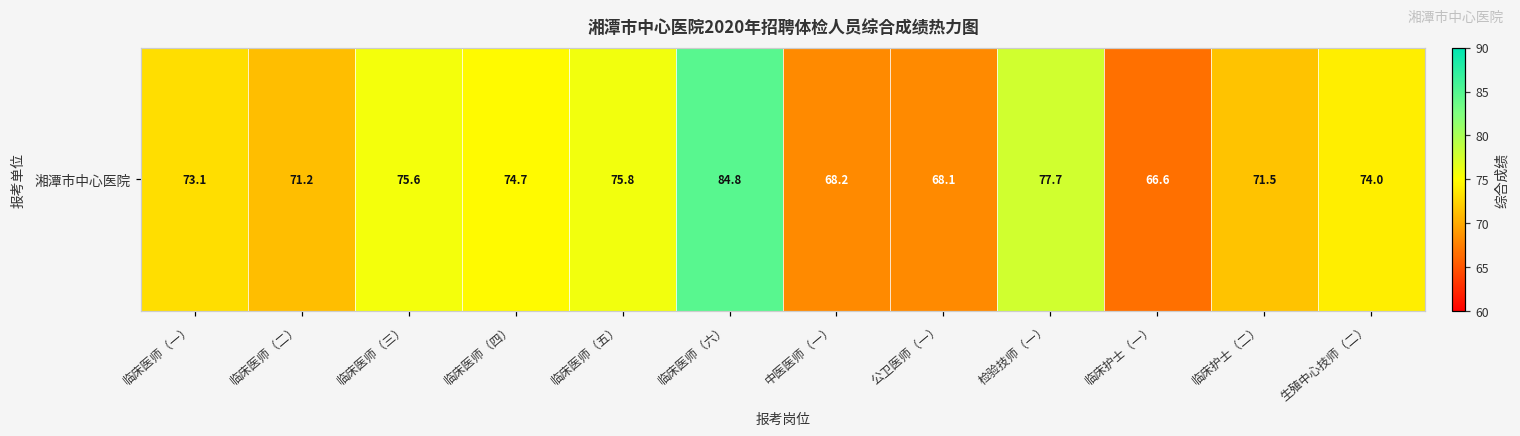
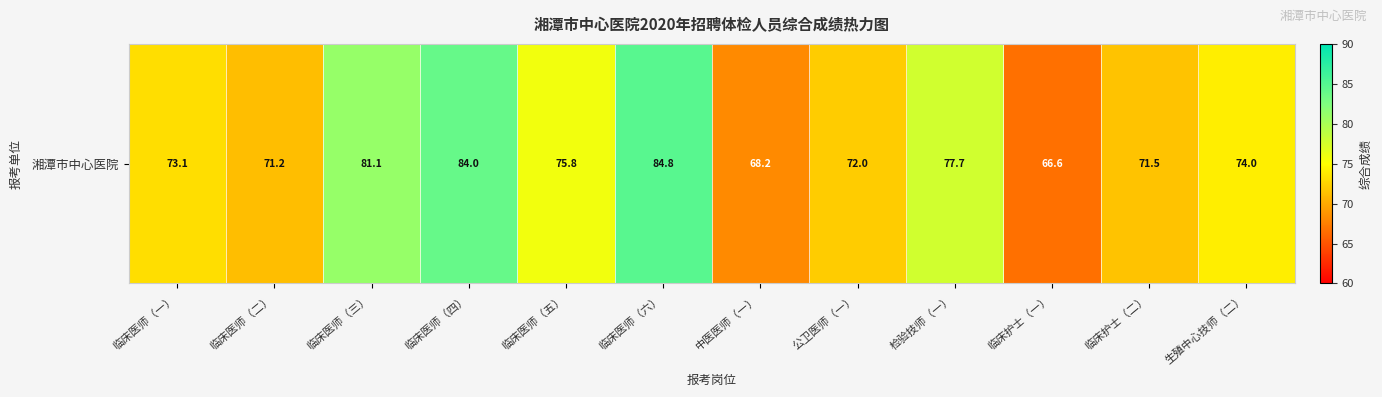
  {
    "湘潭市中心医院": {
      "临床医师（一）": 73.1,
      "临床医师（二）": 71.2,
-     "临床医师（三）": 75.6,
-     "临床医师（四）": 74.7,
+     "临床医师（三）": 81.1,
+     "临床医师（四）": 84.0,
      "临床医师（五）": 75.8,
      "临床医师（六）": 84.8,
      "中医医师（一）": 68.2,
-     "公卫医师（一）": 68.1,
+     "公卫医师（一）": 72.0,
      "检验技师（一）": 77.7,
      "临床护士（一）": 66.6,
      "临床护士（二）": 71.5,
      "生殖中心技师（二）": 74.0
    }
  }
